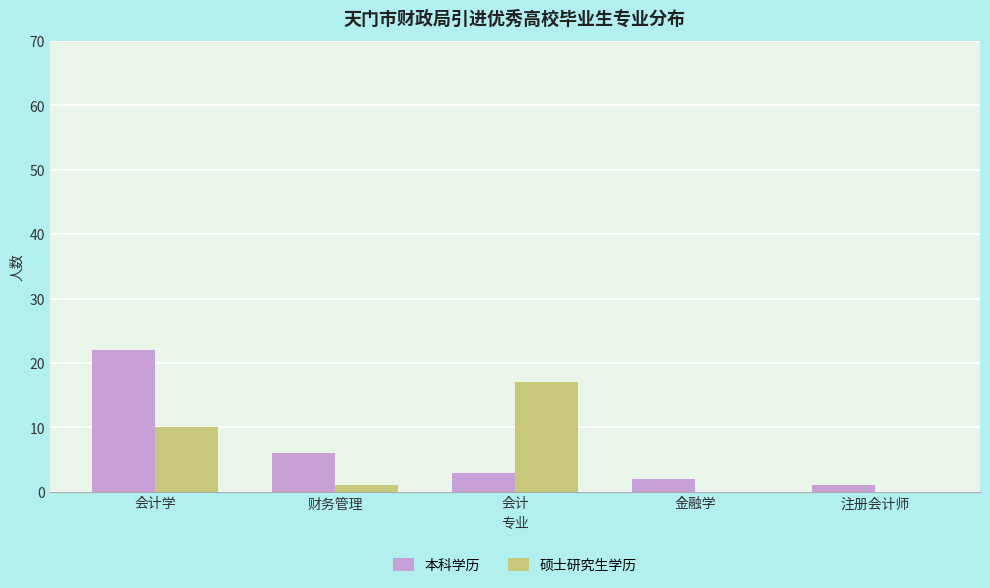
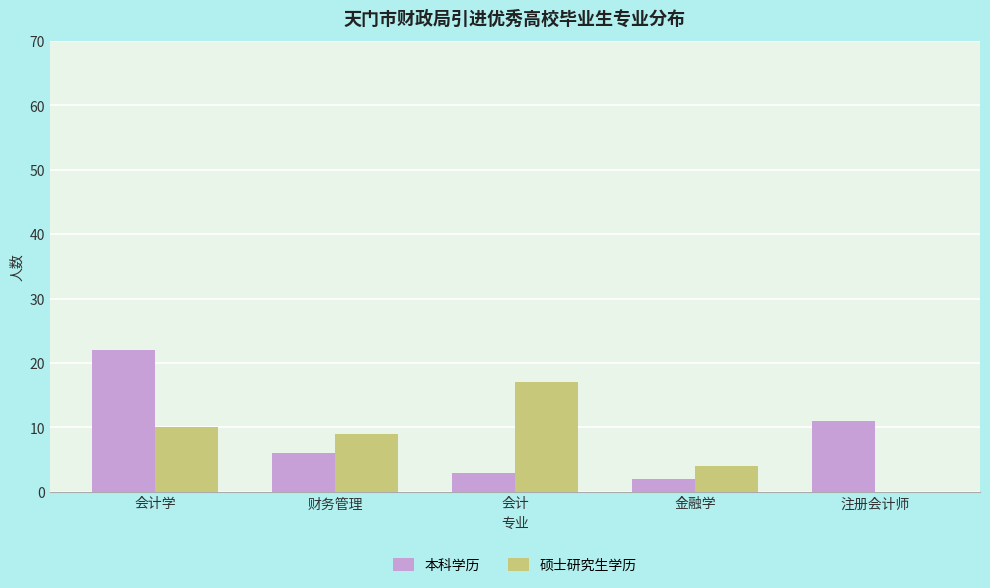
  {
    "本科学历": {
      "会计学": 22,
      "财务管理": 6,
      "会计": 3,
      "金融学": 2,
-     "注册会计师": 1
+     "注册会计师": 11
    },
    "硕士研究生学历": {
      "会计学": 10,
-     "财务管理": 1,
+     "财务管理": 9,
      "会计": 17,
-     "金融学": 0,
+     "金融学": 4,
      "注册会计师": 0
    }
  }
